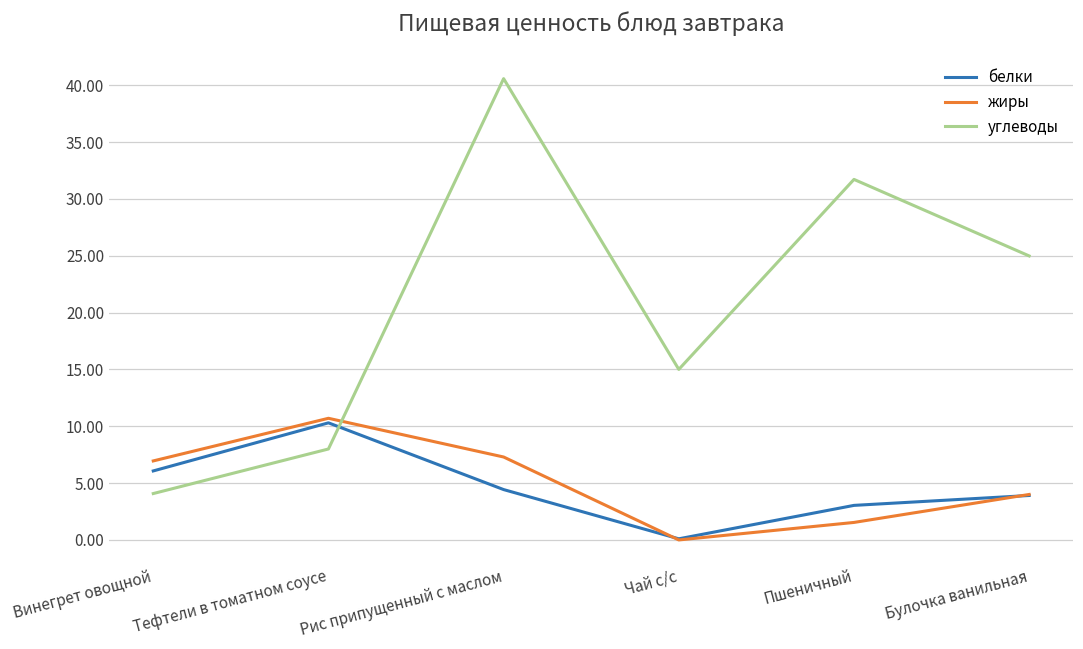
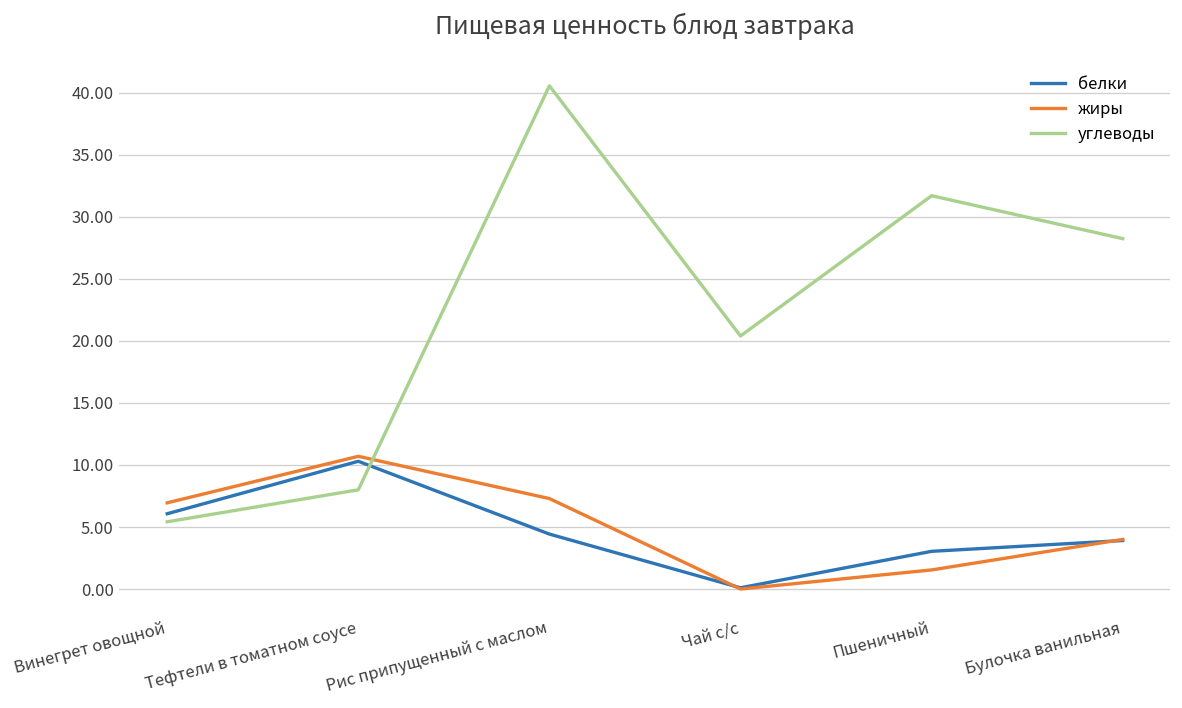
  {
    "белки": {
      "Винегрет овощной": 6.1,
      "Тефтели в томатном соусе": 10.3,
      "Рис припущенный с маслом": 4.4,
      "Пшеничный": 3.0
    },
    "жиры": {
      "Винегрет овощной": 7.0,
      "Тефтели в томатном соусе": 10.7,
      "Рис припущенный с маслом": 7.3,
      "Пшеничный": 1.5
    },
    "углеводы": {
-     "Винегрет овощной": 4.1,
+     "Винегрет овощной": 5.4,
      "Тефтели в томатном соусе": 8.0,
      "Рис припущенный с маслом": 40.6,
-     "Чай с/с": 15.0,
+     "Чай с/с": 20.4,
      "Пшеничный": 31.7,
-     "Булочка ванильная": 25.0
+     "Булочка ванильная": 28.3
    }
  }
